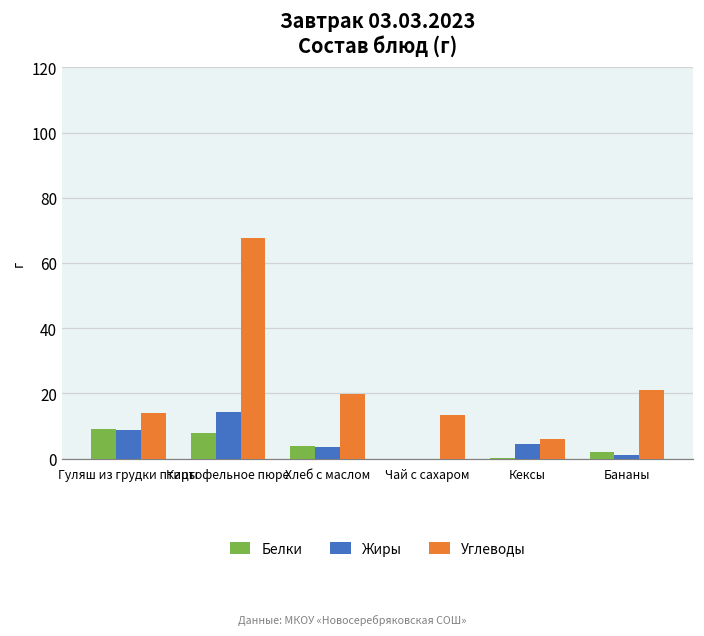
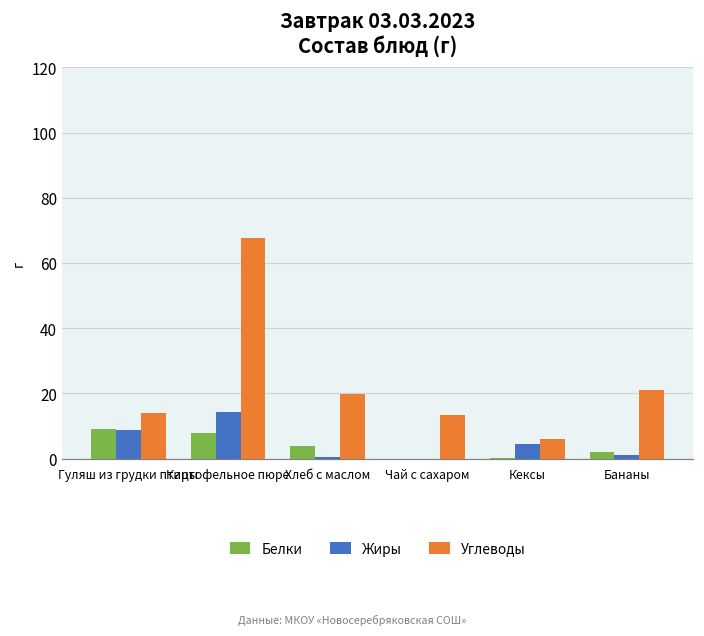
  {
    "Жиры": {
-     "Хлеб с маслом": 4,
+     "Хлеб с маслом": 0,
      "Чай с сахаром": 0,
      "Кексы": 4,
      "Бананы": 1
    }
  }
